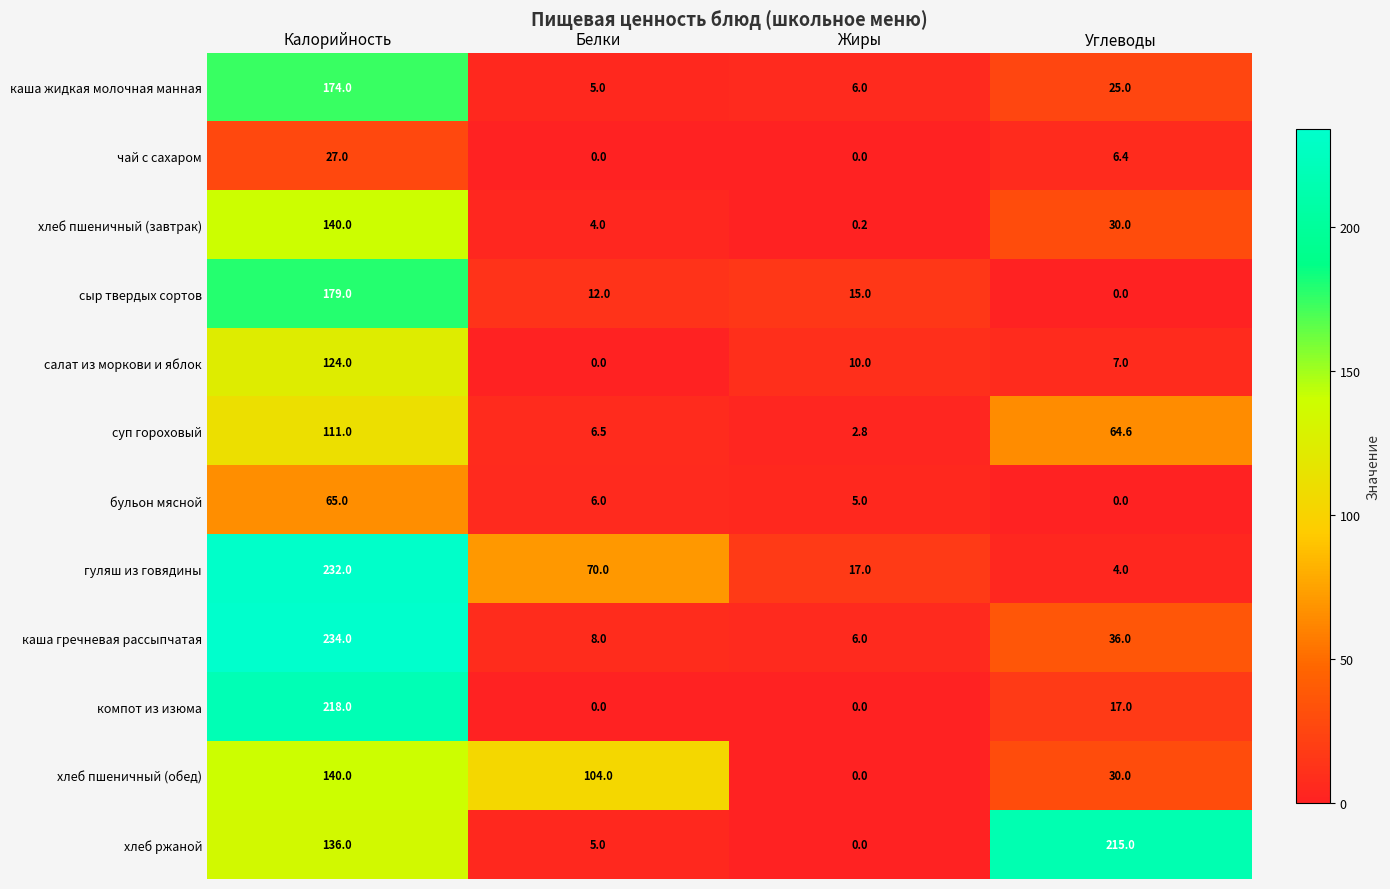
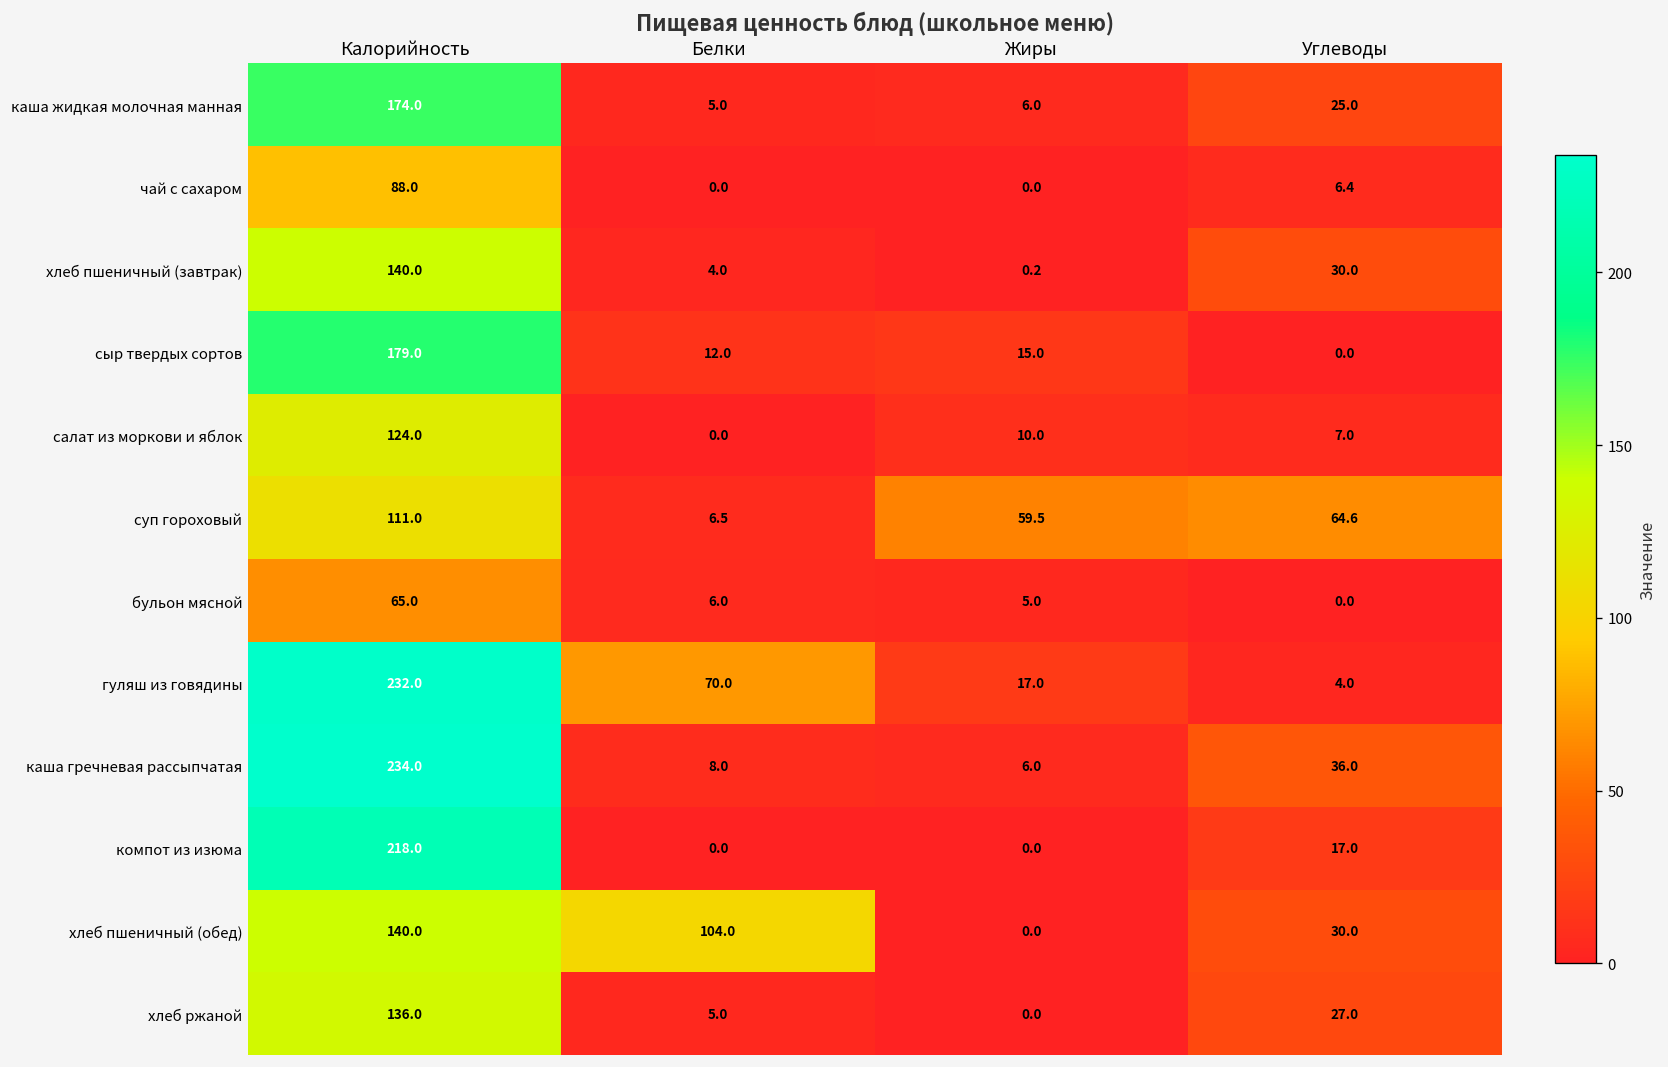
  {
    "каша жидкая молочная манная": {
      "Калорийность": 174.0,
      "Белки": 5.0,
      "Жиры": 6.0,
      "Углеводы": 25.0
    },
    "чай с сахаром": {
-     "Калорийность": 27.0,
+     "Калорийность": 88.0,
      "Белки": 0.0,
      "Жиры": 0.0,
      "Углеводы": 6.4
    },
    "хлеб пшеничный (завтрак)": {
      "Калорийность": 140.0,
      "Белки": 4.0,
      "Жиры": 0.2,
      "Углеводы": 30.0
    },
    "сыр твердых сортов": {
      "Калорийность": 179.0,
      "Белки": 12.0,
      "Жиры": 15.0,
      "Углеводы": 0.0
    },
    "салат из моркови и яблок": {
      "Калорийность": 124.0,
      "Белки": 0.0,
      "Жиры": 10.0,
      "Углеводы": 7.0
    },
    "суп гороховый": {
      "Калорийность": 111.0,
      "Белки": 6.5,
-     "Жиры": 2.8,
+     "Жиры": 59.5,
      "Углеводы": 64.6
    },
    "бульон мясной": {
      "Калорийность": 65.0,
      "Белки": 6.0,
      "Жиры": 5.0,
      "Углеводы": 0.0
    },
    "гуляш из говядины": {
      "Калорийность": 232.0,
      "Белки": 70.0,
      "Жиры": 17.0,
      "Углеводы": 4.0
    },
    "каша гречневая рассыпчатая": {
      "Калорийность": 234.0,
      "Белки": 8.0,
      "Жиры": 6.0,
      "Углеводы": 36.0
    },
    "компот из изюма": {
      "Калорийность": 218.0,
      "Белки": 0.0,
      "Жиры": 0.0,
      "Углеводы": 17.0
    },
    "хлеб пшеничный (обед)": {
      "Калорийность": 140.0,
      "Белки": 104.0,
      "Жиры": 0.0,
      "Углеводы": 30.0
    },
    "хлеб ржаной": {
      "Калорийность": 136.0,
      "Белки": 5.0,
      "Жиры": 0.0,
-     "Углеводы": 215.0
+     "Углеводы": 27.0
    }
  }
